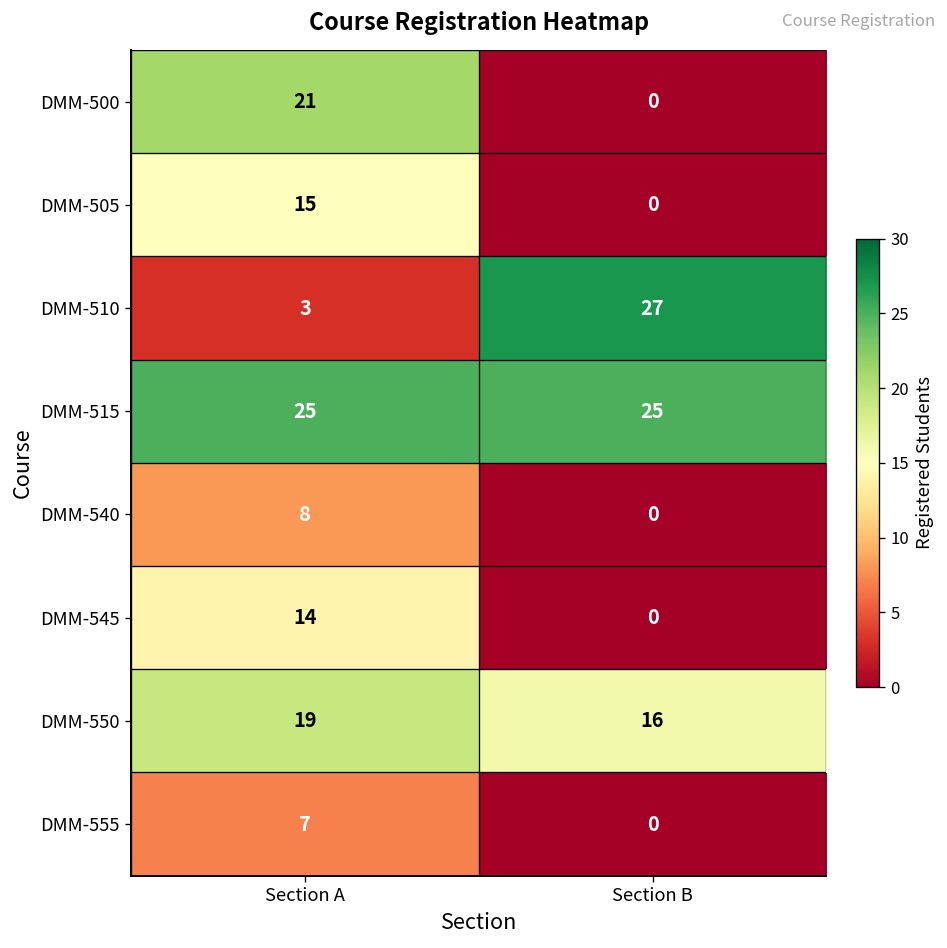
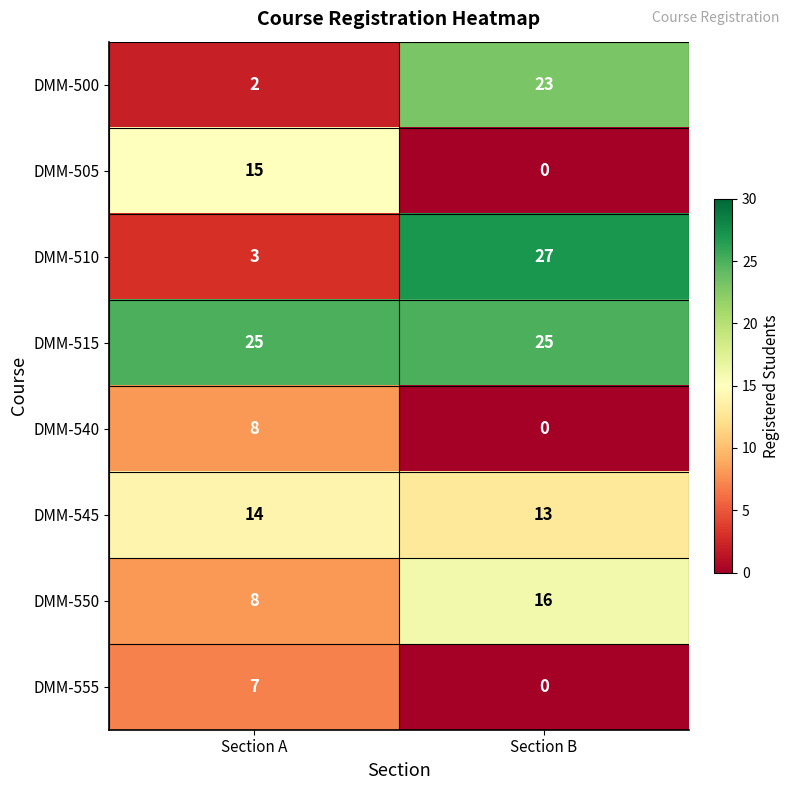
  {
    "DMM-500": {
-     "Section A": 21,
-     "Section B": 0
+     "Section A": 2,
+     "Section B": 23
    },
    "DMM-505": {
      "Section A": 15,
      "Section B": 0
    },
    "DMM-510": {
      "Section A": 3,
      "Section B": 27
    },
    "DMM-515": {
      "Section A": 25,
      "Section B": 25
    },
    "DMM-540": {
      "Section A": 8,
      "Section B": 0
    },
    "DMM-545": {
      "Section A": 14,
-     "Section B": 0
+     "Section B": 13
    },
    "DMM-550": {
-     "Section A": 19,
+     "Section A": 8,
      "Section B": 16
    },
    "DMM-555": {
      "Section A": 7,
      "Section B": 0
    }
  }
